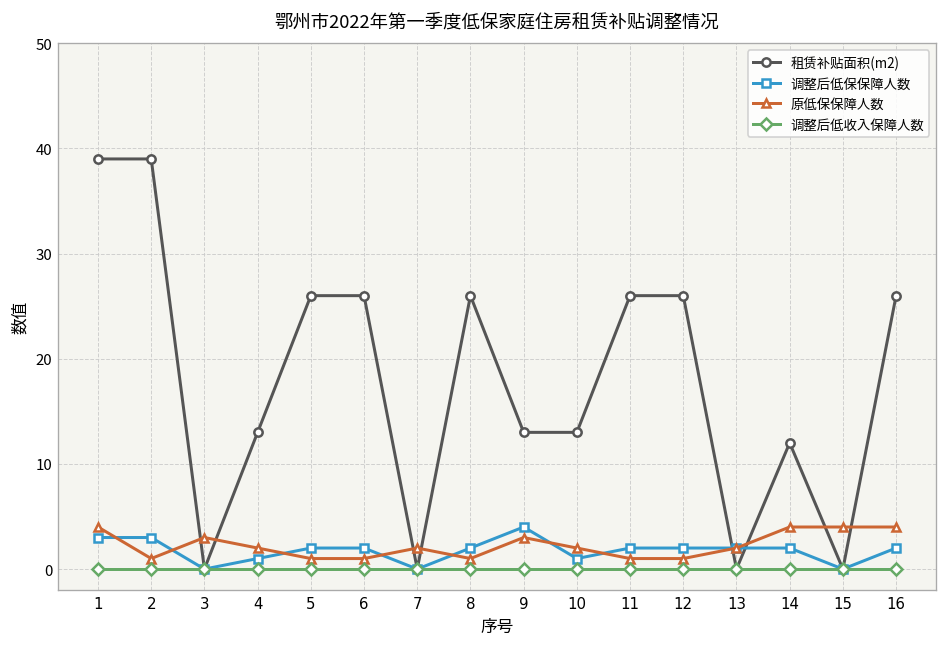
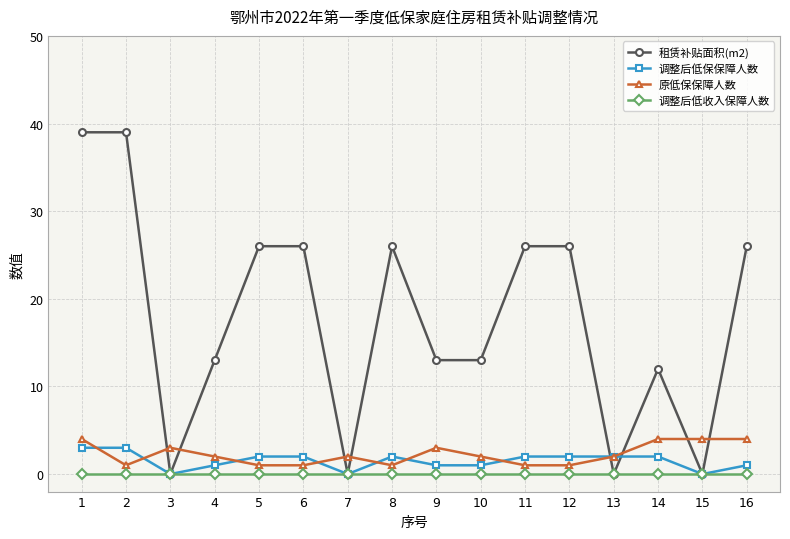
  {
    "租赁补贴面积(m2)": {
      "1": 39,
      "2": 39,
      "4": 13,
      "5": 26,
      "6": 26,
      "8": 26,
      "9": 13,
      "10": 13,
      "11": 26,
      "12": 26,
      "14": 12,
      "16": 26
    },
    "调整后低保保障人数": {
      "1": 3,
      "2": 3,
      "4": 1,
      "5": 2,
      "6": 2,
      "8": 2,
-     "9": 4,
+     "9": 1,
      "10": 1,
      "11": 2,
      "12": 2,
      "14": 2,
-     "16": 2
+     "16": 1
    },
    "原低保保障人数": {
      "1": 4,
      "2": 1,
      "3": 3,
      "4": 2,
      "5": 1,
      "6": 1,
      "7": 2,
      "8": 1,
      "9": 3,
      "10": 2,
      "11": 1,
      "12": 1,
      "14": 4,
      "15": 4,
      "16": 4
    },
    "调整后低收入保障人数": {
      "1": 0,
      "2": 0,
      "4": 0,
      "5": 0,
      "6": 0,
      "8": 0,
      "9": 0,
      "10": 0,
      "11": 0,
      "12": 0,
      "14": 0,
      "16": 0
    }
  }
